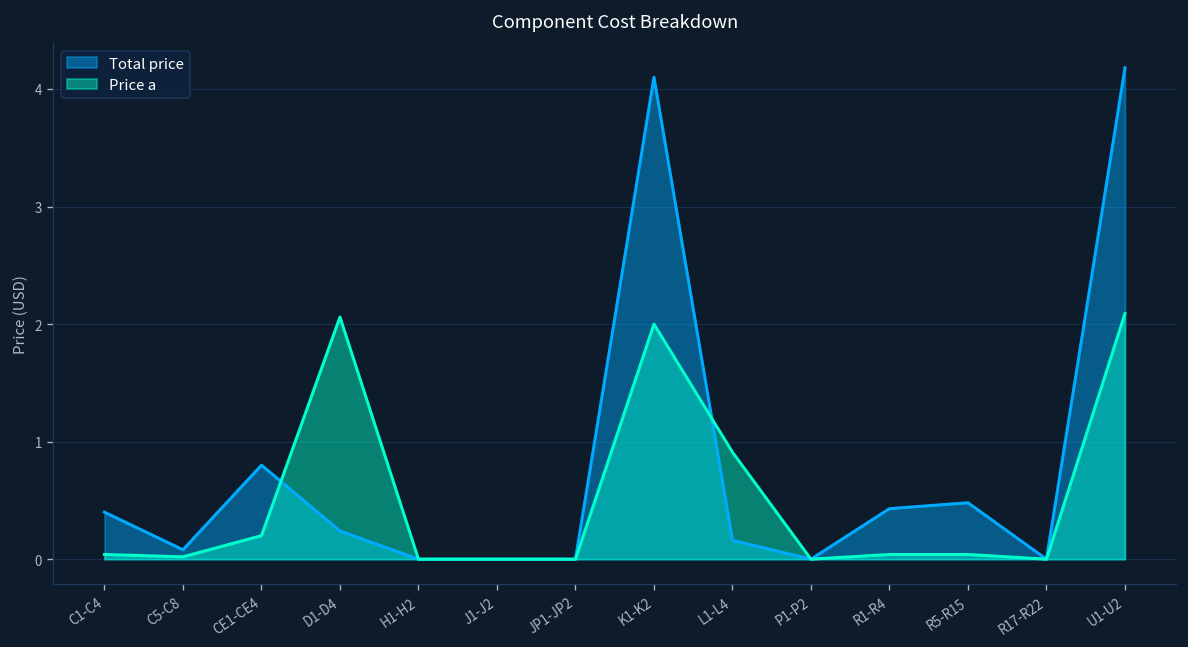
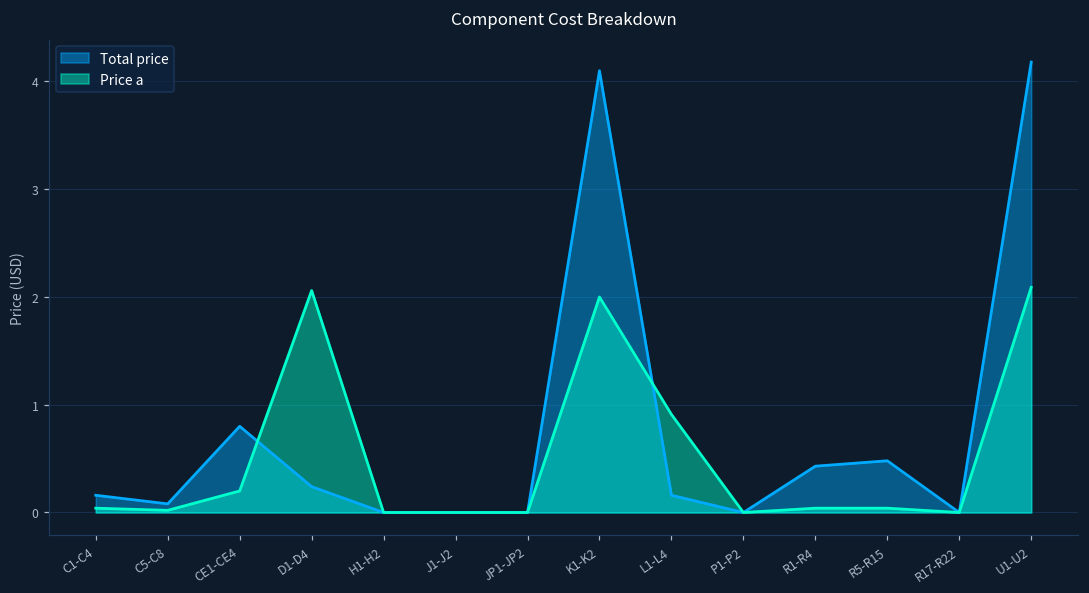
  {
    "Total price": {
-     "C1-C4": 0.4,
+     "C1-C4": 0.2,
      "C5-C8": 0.1,
      "CE1-CE4": 0.8,
      "D1-D4": 0.2,
      "K1-K2": 4.1,
      "L1-L4": 0.2,
      "R1-R4": 0.4,
      "R5-R15": 0.5,
      "U1-U2": 4.2
    },
    "Price a": {
      "C1-C4": 0.0,
      "C5-C8": 0.0,
      "CE1-CE4": 0.2,
      "D1-D4": 2.1,
      "K1-K2": 2.0,
      "L1-L4": 0.9,
      "R1-R4": 0.0,
      "R5-R15": 0.0,
      "U1-U2": 2.1
    }
  }
